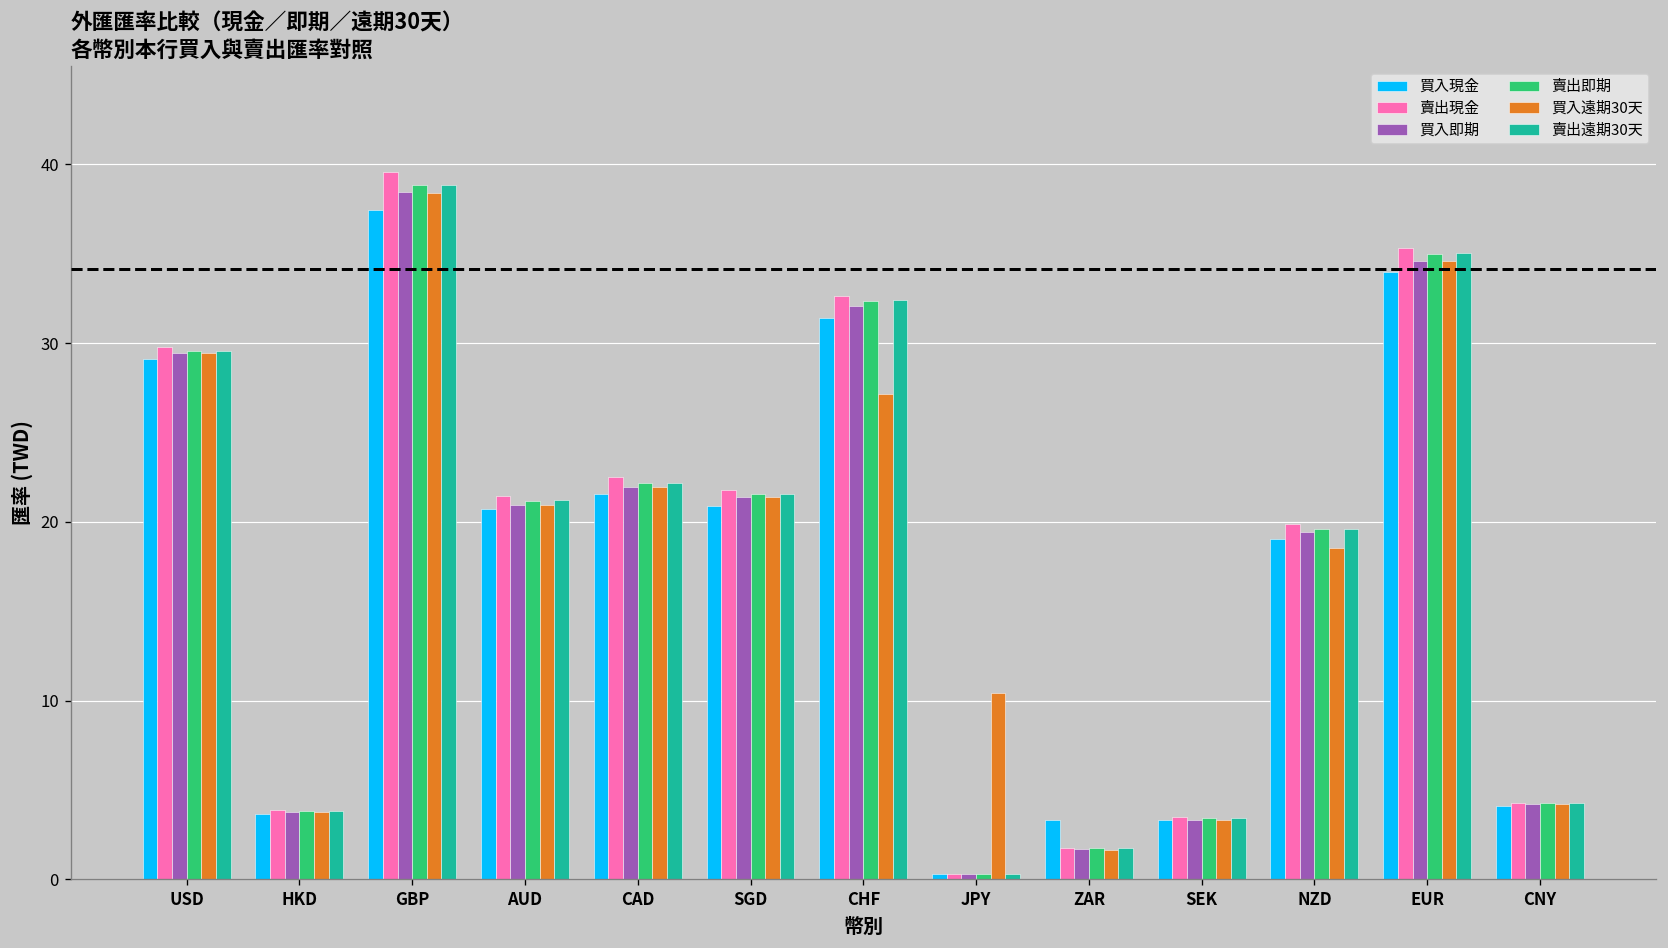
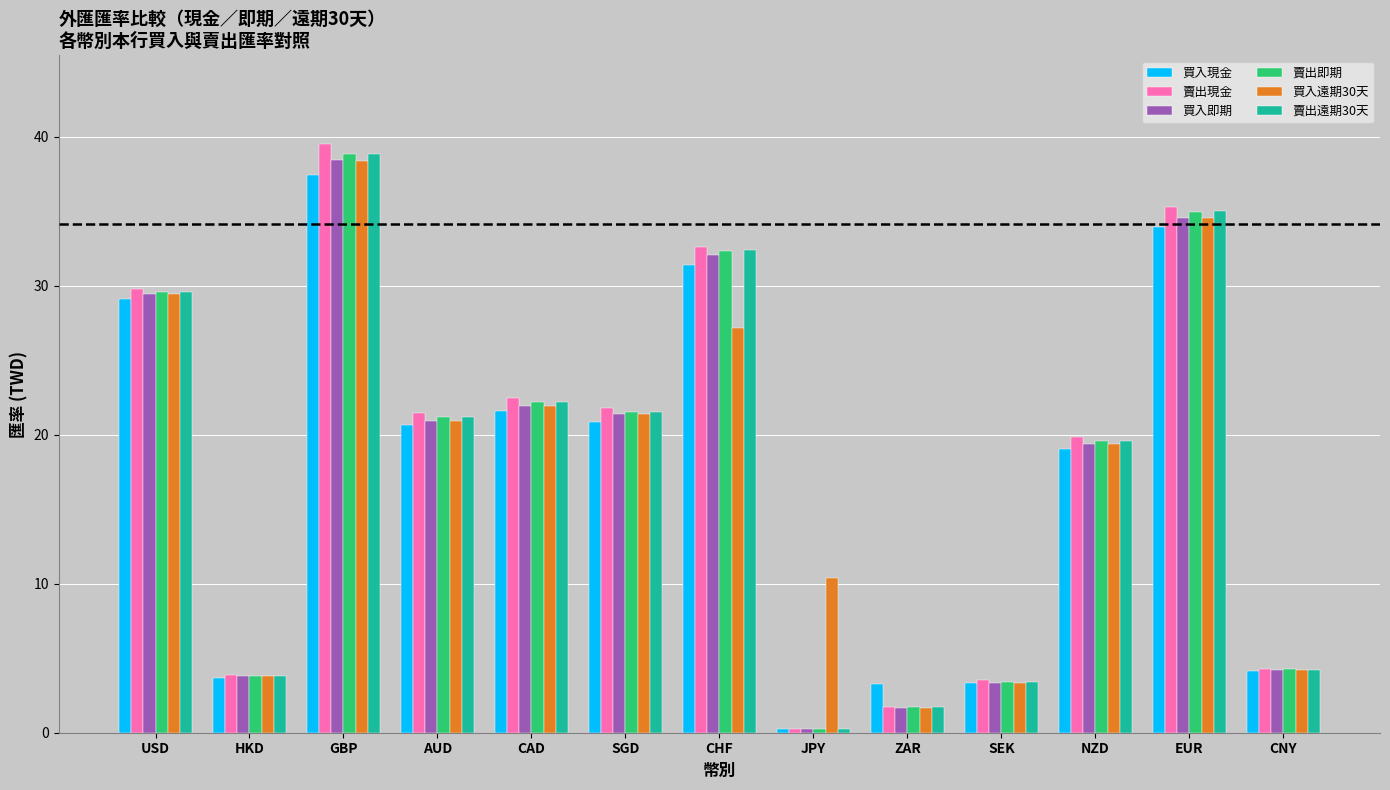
  {
    "買入現金": {
      "USD": 29.1,
      "HKD": 3.7,
      "GBP": 37.4,
      "AUD": 20.7,
      "CAD": 21.6,
      "SGD": 20.9,
      "CHF": 31.4,
      "JPY": 0.3,
      "ZAR": 3.3,
      "SEK": 3.3,
      "NZD": 19.0,
      "EUR": 34.0,
      "CNY": 4.1
    },
    "賣出現金": {
      "USD": 29.8,
      "HKD": 3.9,
      "GBP": 39.6,
      "AUD": 21.5,
      "CAD": 22.5,
      "SGD": 21.8,
      "CHF": 32.6,
      "JPY": 0.3,
      "ZAR": 1.8,
      "SEK": 3.5,
      "NZD": 19.9,
      "EUR": 35.3,
      "CNY": 4.3
    },
    "買入即期": {
      "USD": 29.5,
      "HKD": 3.8,
      "GBP": 38.4,
      "AUD": 21.0,
      "CAD": 22.0,
      "SGD": 21.4,
      "CHF": 32.1,
      "JPY": 0.3,
      "ZAR": 1.7,
      "SEK": 3.3,
      "NZD": 19.4,
      "EUR": 34.6,
      "CNY": 4.2
    },
    "買入遠期30天": {
      "USD": 29.5,
      "HKD": 3.8,
      "GBP": 38.4,
      "AUD": 20.9,
      "CAD": 22.0,
      "SGD": 21.4,
      "CHF": 27.2,
      "JPY": 10.4,
      "ZAR": 1.7,
      "SEK": 3.3,
-     "NZD": 18.5,
+     "NZD": 19.4,
      "EUR": 34.6,
      "CNY": 4.2
    }
  }
